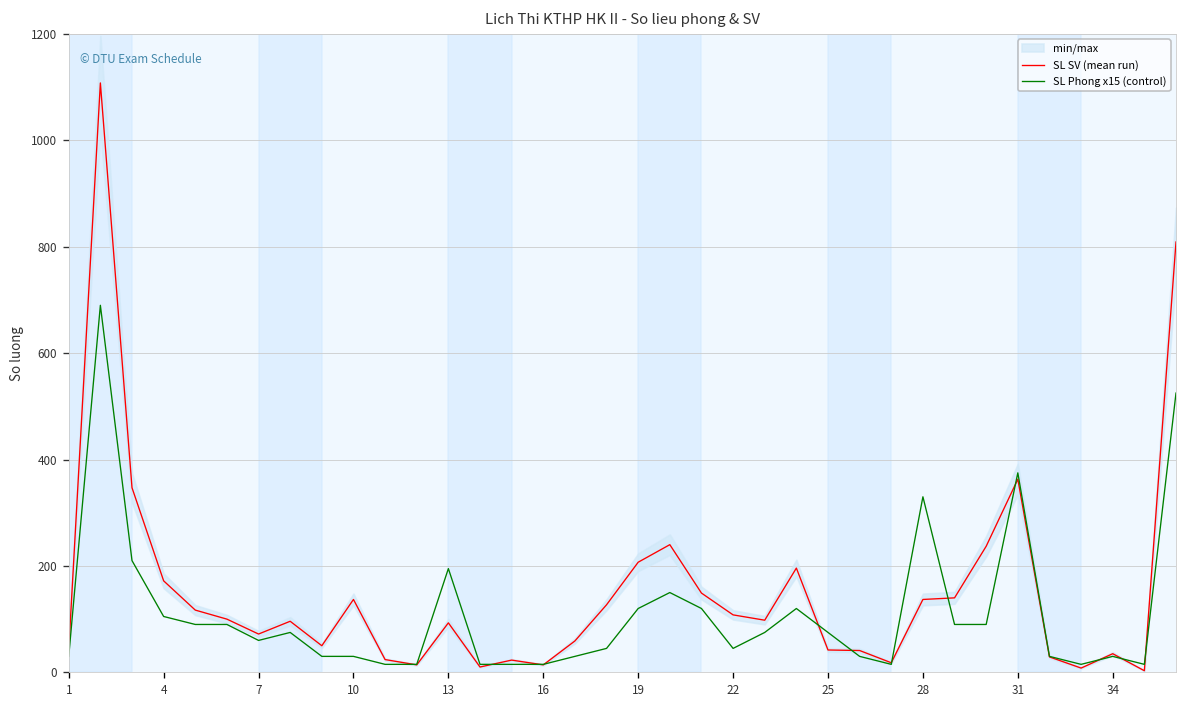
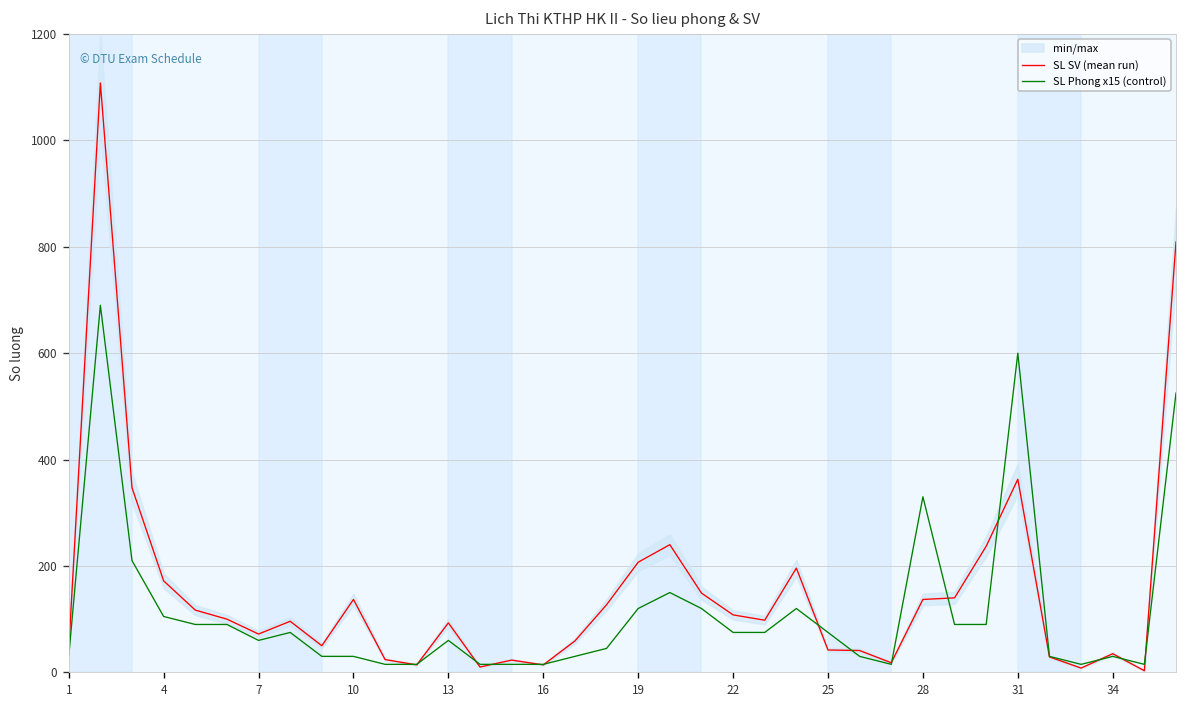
  {
    "SL SV (mean run)": {
      "4": 170,
      "7": 70,
      "10": 140,
      "13": 90,
      "19": 210,
      "22": 110,
      "28": 140,
      "31": 360
    },
    "SL Phong x15 (control)": {
      "1": 30,
      "4": 110,
      "7": 60,
      "10": 30,
-     "13": 200,
+     "13": 60,
      "19": 120,
-     "22": 50,
+     "22": 80,
      "25": 80,
      "28": 330,
-     "31": 380
+     "31": 600
    }
  }
